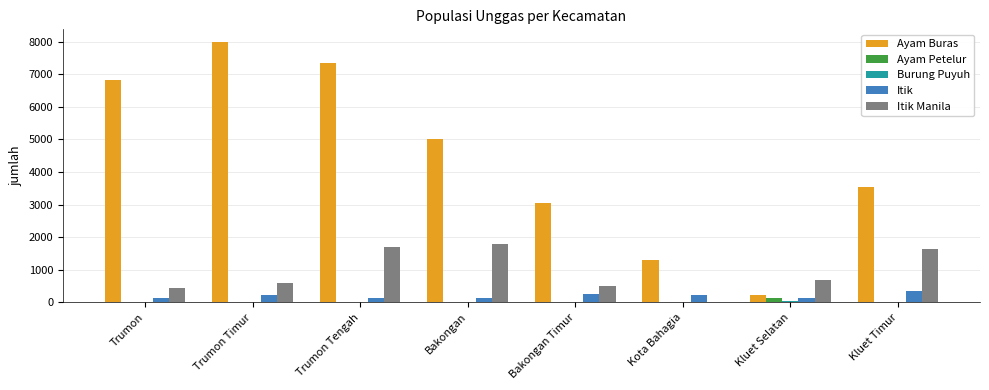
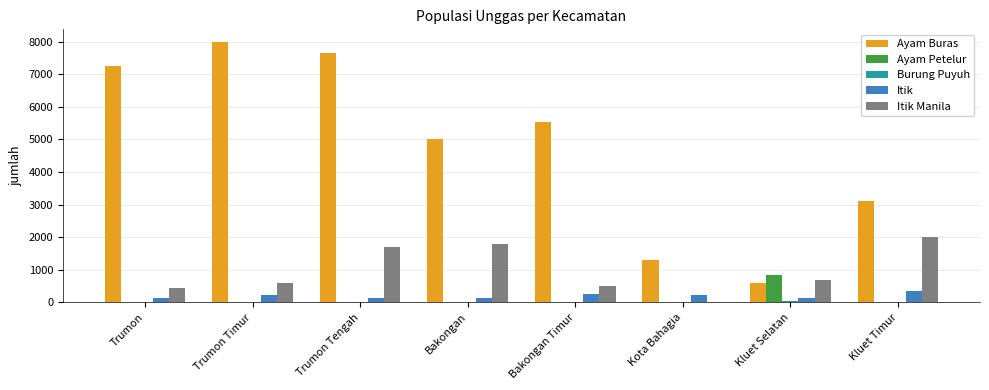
  {
    "Ayam Buras": {
-     "Trumon": 6800,
+     "Trumon": 7300,
      "Trumon Timur": 8000,
-     "Trumon Tengah": 7400,
+     "Trumon Tengah": 7600,
      "Bakongan": 5000,
-     "Bakongan Timur": 3000,
+     "Bakongan Timur": 5500,
      "Kota Bahagia": 1300,
-     "Kluet Selatan": 200,
-     "Kluet Timur": 3500
+     "Kluet Selatan": 600,
+     "Kluet Timur": 3100
    },
    "Ayam Petelur": {
      "Trumon": 0,
      "Trumon Timur": 0,
      "Trumon Tengah": 0,
      "Bakongan": 0,
      "Bakongan Timur": 0,
      "Kota Bahagia": 0,
-     "Kluet Selatan": 100,
+     "Kluet Selatan": 800,
      "Kluet Timur": 0
    },
    "Itik Manila": {
      "Trumon": 500,
      "Trumon Timur": 600,
      "Trumon Tengah": 1700,
      "Bakongan": 1800,
      "Bakongan Timur": 500,
      "Kota Bahagia": 0,
      "Kluet Selatan": 700,
-     "Kluet Timur": 1600
+     "Kluet Timur": 2000
    }
  }
